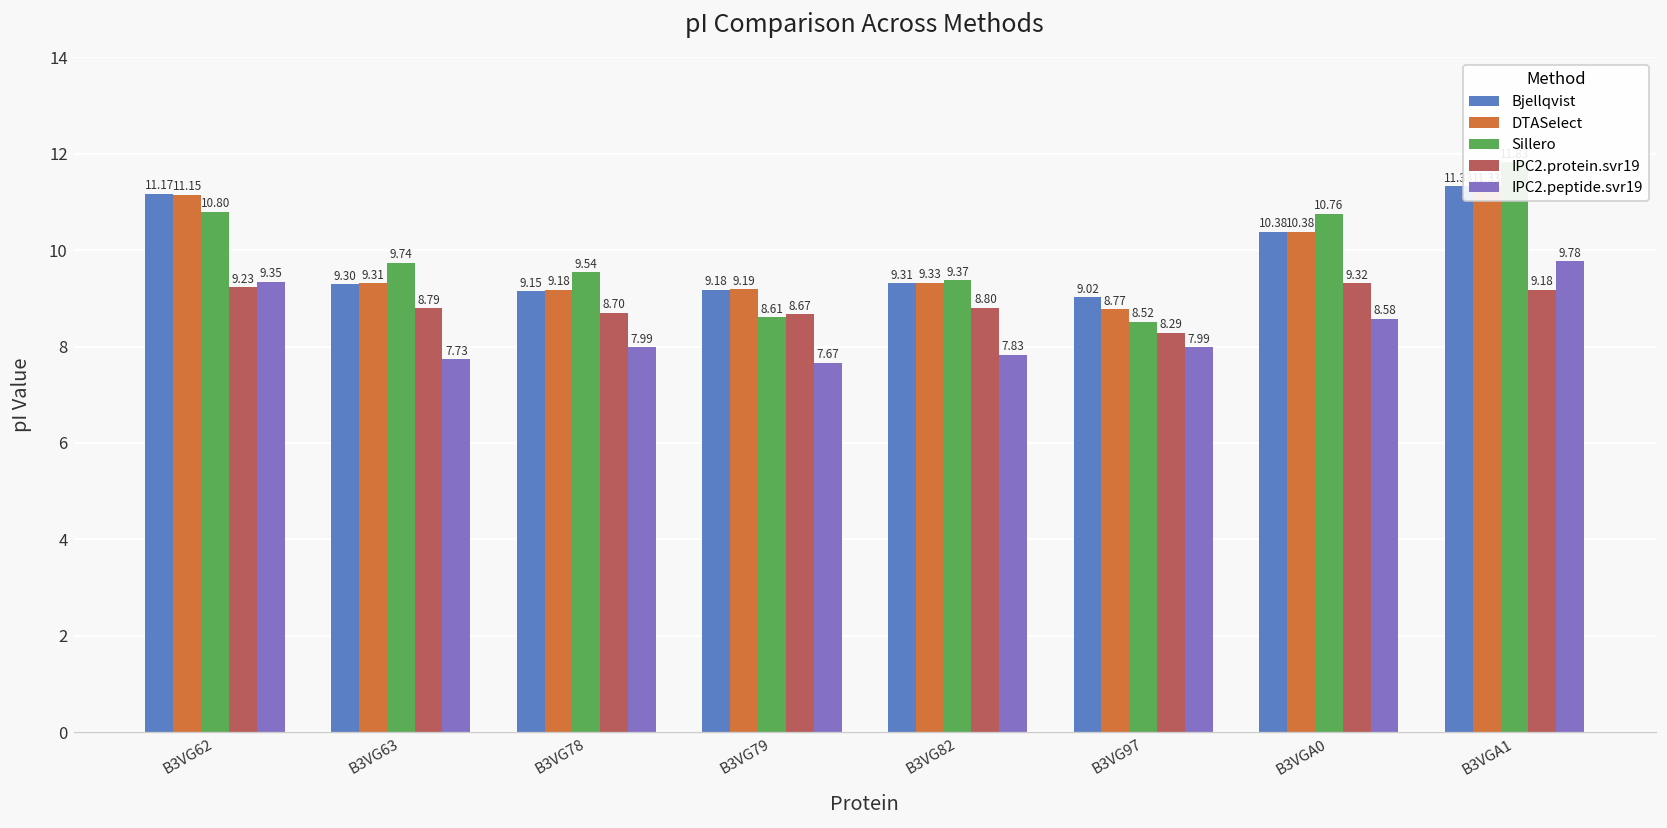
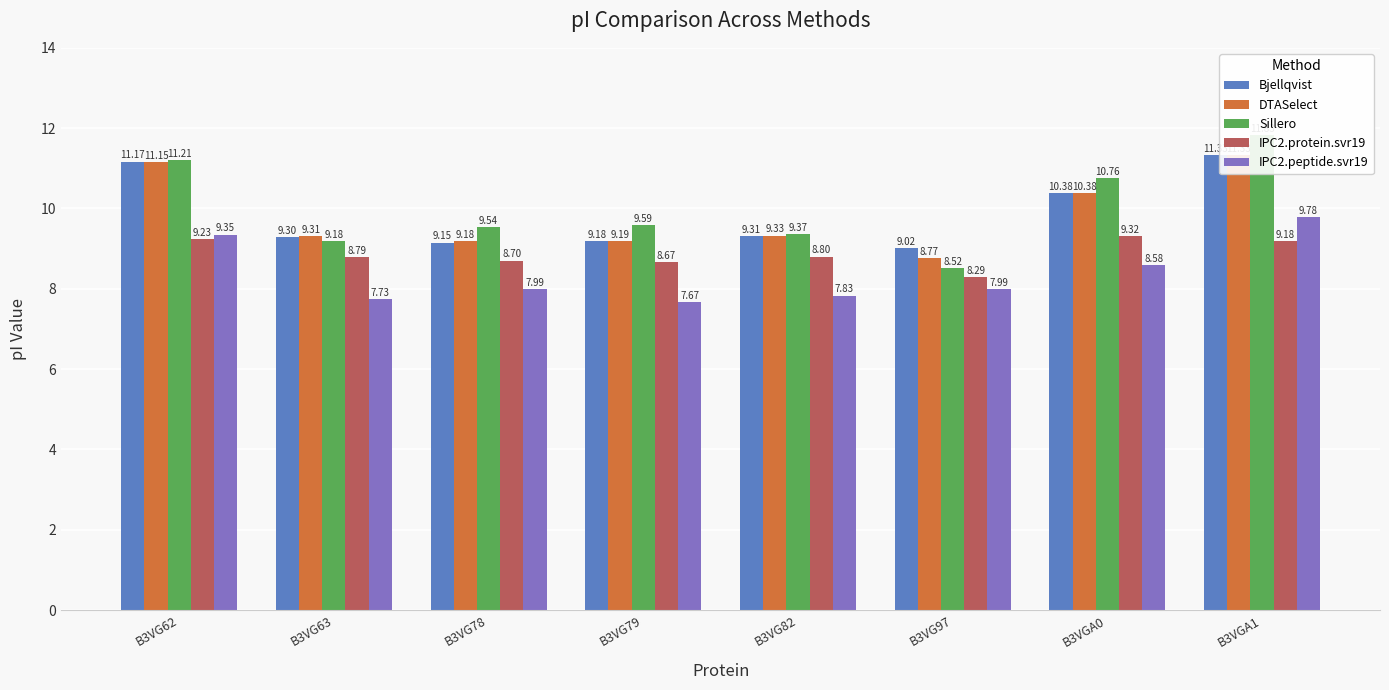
  {
    "Sillero": {
-     "B3VG62": 10.80,
-     "B3VG63": 9.74,
+     "B3VG62": 11.21,
+     "B3VG63": 9.18,
      "B3VG78": 9.54,
-     "B3VG79": 8.61,
+     "B3VG79": 9.59,
      "B3VG82": 9.37,
      "B3VG97": 8.52,
      "B3VGA0": 10.76
    }
  }
